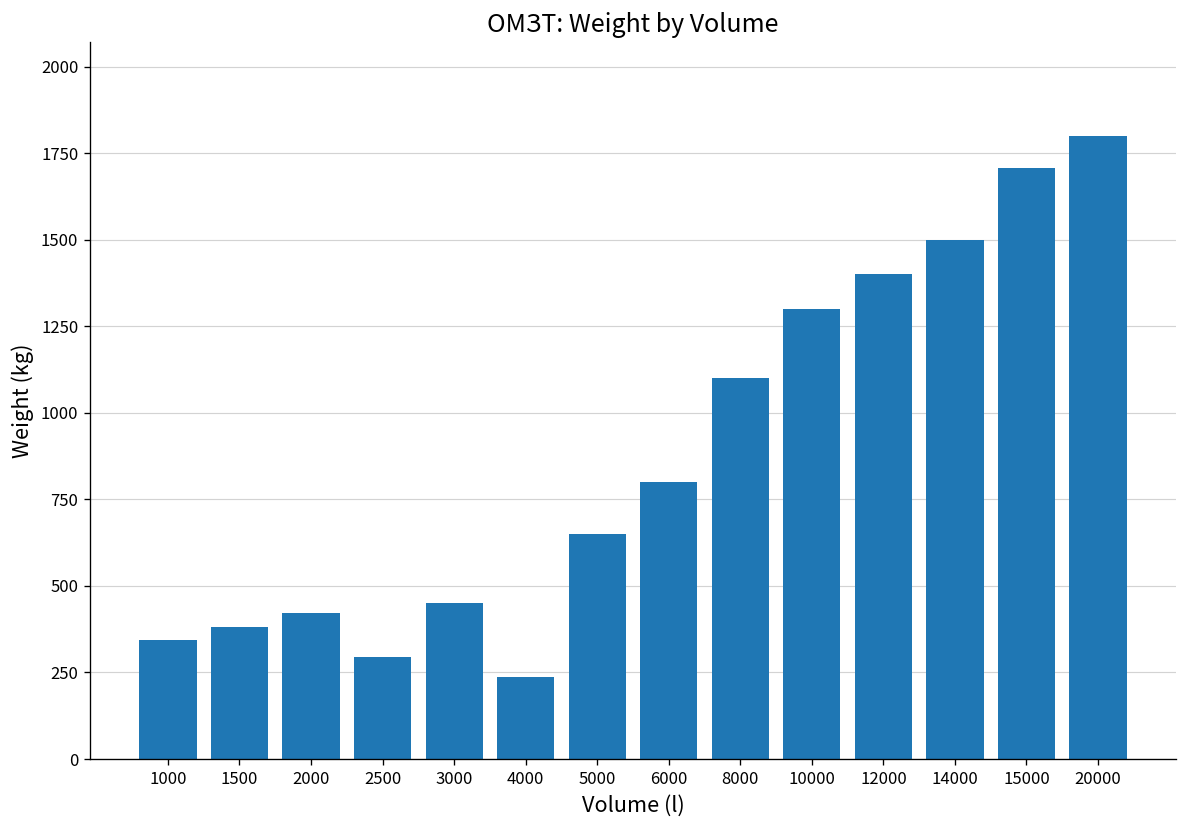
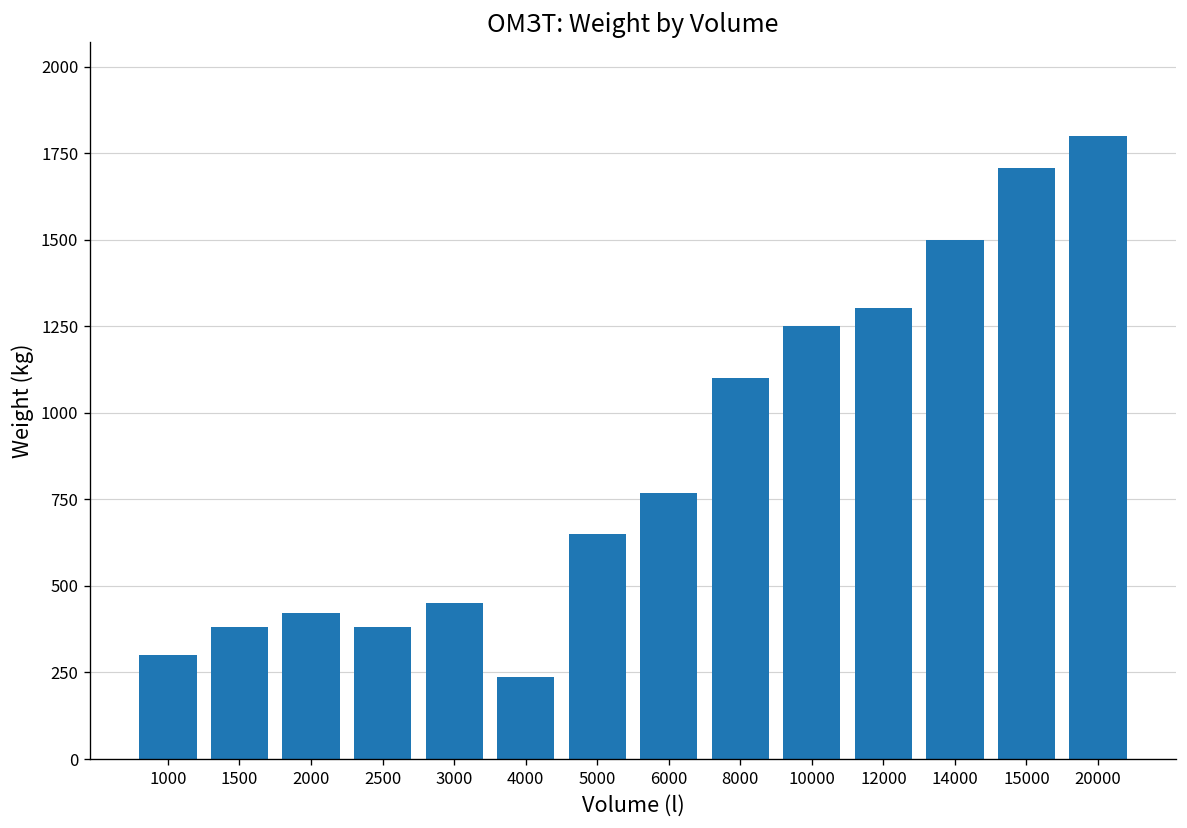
  {
-   "1000": 340,
+   "1000": 300,
    "1500": 380,
    "2000": 420,
-   "2500": 300,
+   "2500": 380,
    "3000": 450,
    "4000": 240,
    "5000": 650,
-   "6000": 800,
+   "6000": 770,
    "8000": 1100,
-   "10000": 1300,
-   "12000": 1400,
+   "10000": 1250,
+   "12000": 1300,
    "14000": 1500,
    "15000": 1710,
    "20000": 1800
  }
